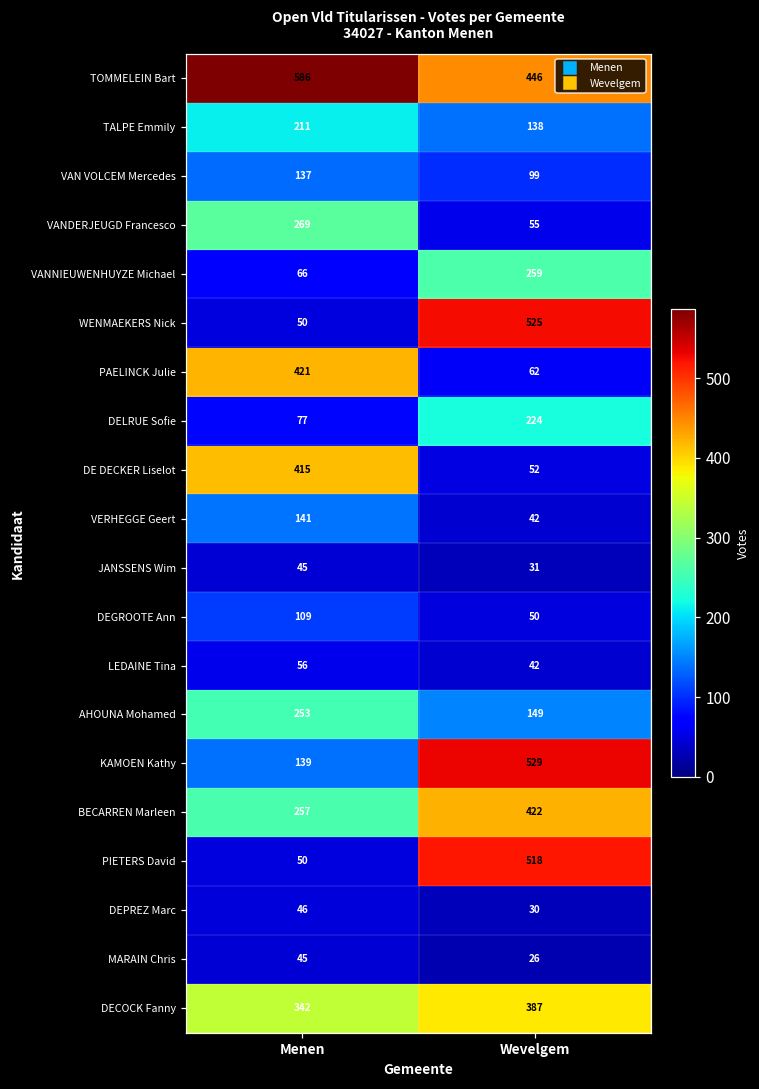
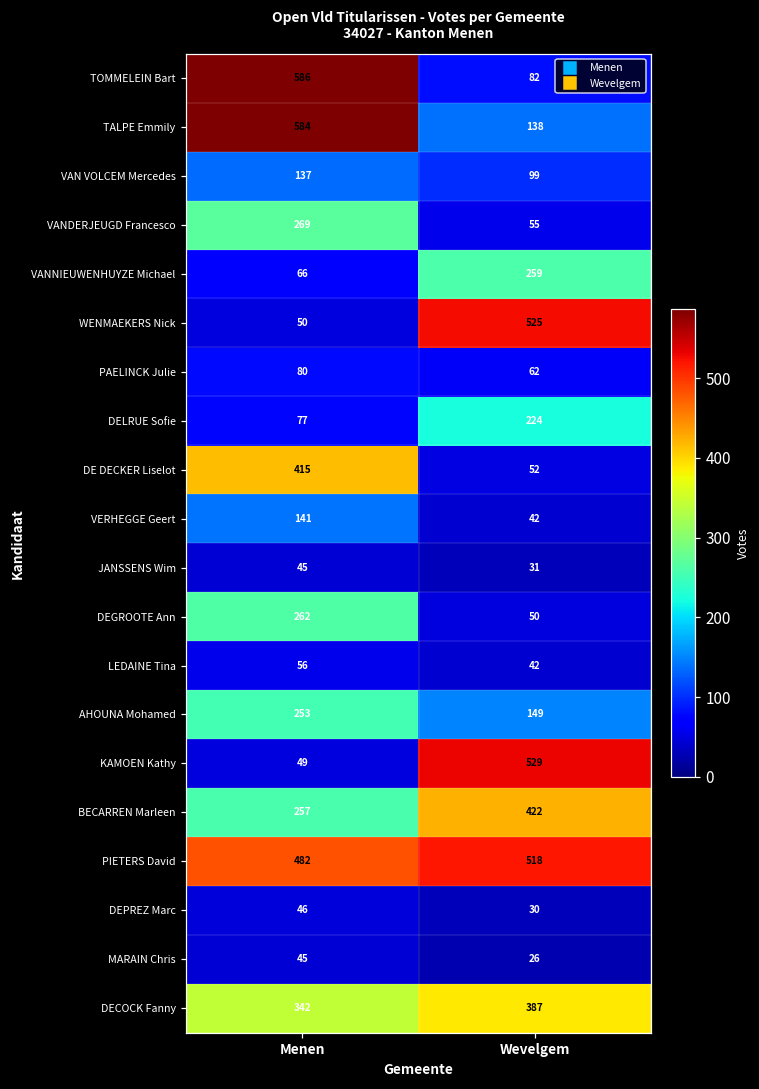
  {
    "TOMMELEIN Bart": {
      "Menen": 586,
-     "Wevelgem": 446
+     "Wevelgem": 82
    },
    "TALPE Emmily": {
-     "Menen": 211,
+     "Menen": 584,
      "Wevelgem": 138
    },
    "VAN VOLCEM Mercedes": {
      "Menen": 137,
      "Wevelgem": 99
    },
    "VANDERJEUGD Francesco": {
      "Menen": 269,
      "Wevelgem": 55
    },
    "VANNIEUWENHUYZE Michael": {
      "Menen": 66,
      "Wevelgem": 259
    },
    "WENMAEKERS Nick": {
      "Menen": 50,
      "Wevelgem": 525
    },
    "PAELINCK Julie": {
-     "Menen": 421,
+     "Menen": 80,
      "Wevelgem": 62
    },
    "DELRUE Sofie": {
      "Menen": 77,
      "Wevelgem": 224
    },
    "DE DECKER Liselot": {
      "Menen": 415,
      "Wevelgem": 52
    },
    "VERHEGGE Geert": {
      "Menen": 141,
      "Wevelgem": 42
    },
    "JANSSENS Wim": {
      "Menen": 45,
      "Wevelgem": 31
    },
    "DEGROOTE Ann": {
-     "Menen": 109,
+     "Menen": 262,
      "Wevelgem": 50
    },
    "LEDAINE Tina": {
      "Menen": 56,
      "Wevelgem": 42
    },
    "AHOUNA Mohamed": {
      "Menen": 253,
      "Wevelgem": 149
    },
    "KAMOEN Kathy": {
-     "Menen": 139,
+     "Menen": 49,
      "Wevelgem": 529
    },
    "BECARREN Marleen": {
      "Menen": 257,
      "Wevelgem": 422
    },
    "PIETERS David": {
-     "Menen": 50,
+     "Menen": 482,
      "Wevelgem": 518
    },
    "DEPREZ Marc": {
      "Menen": 46,
      "Wevelgem": 30
    },
    "MARAIN Chris": {
      "Menen": 45,
      "Wevelgem": 26
    },
    "DECOCK Fanny": {
      "Menen": 342,
      "Wevelgem": 387
    }
  }
